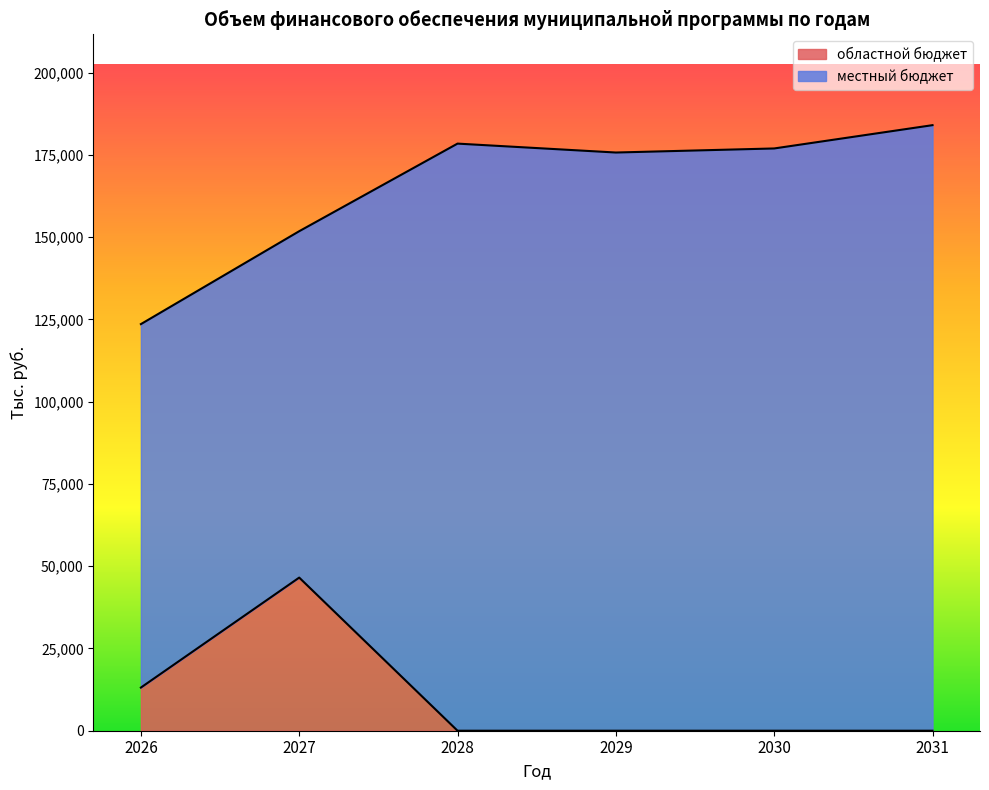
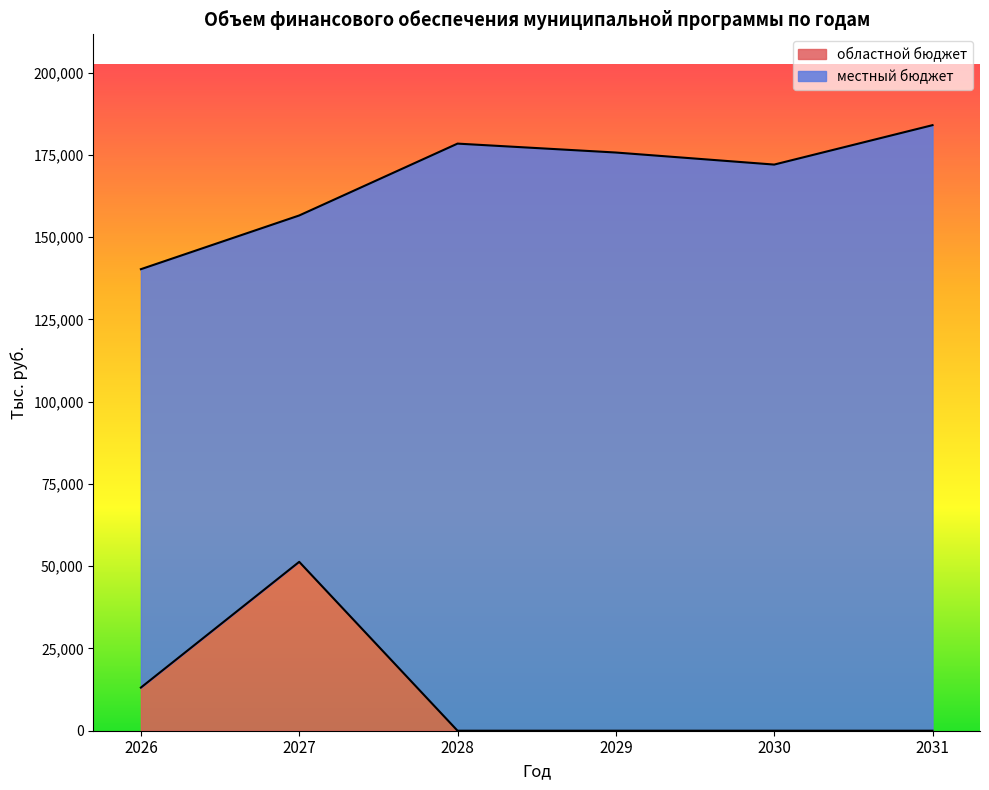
  {
    "областной бюджет": {
      "2026": "13,000",
-     "2027": "47,000",
+     "2027": "51,000",
      "2028": "0",
      "2029": "0",
      "2030": "0",
      "2031": "0"
    },
    "местный бюджет": {
-     "2026": "110,000",
+     "2026": "127,000",
      "2027": "105,000",
      "2028": "178,000",
      "2029": "176,000",
-     "2030": "177,000",
+     "2030": "172,000",
      "2031": "184,000"
    }
  }
